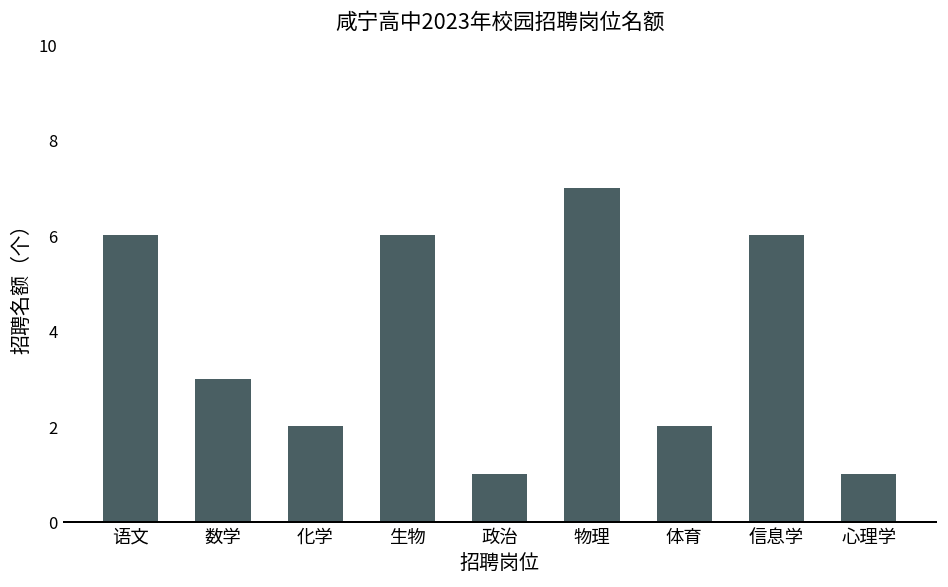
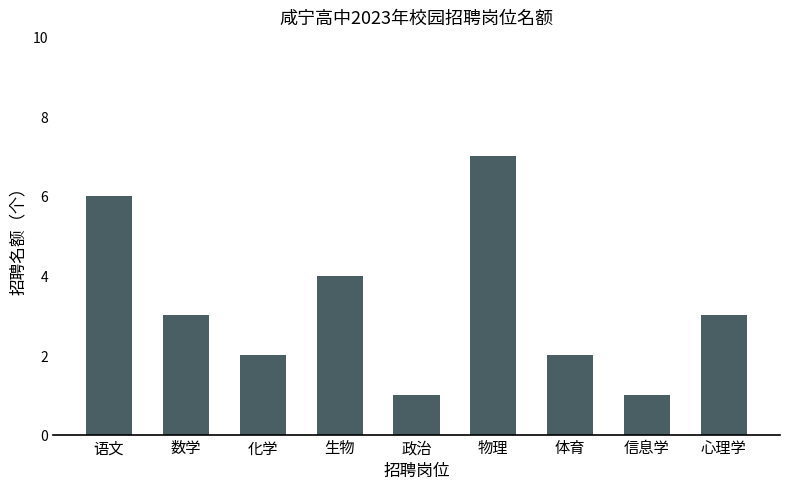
  {
    "语文": 6,
    "数学": 3,
    "化学": 2,
-   "生物": 6,
+   "生物": 4,
    "政治": 1,
    "物理": 7,
    "体育": 2,
-   "信息学": 6,
-   "心理学": 1
+   "信息学": 1,
+   "心理学": 3
  }
